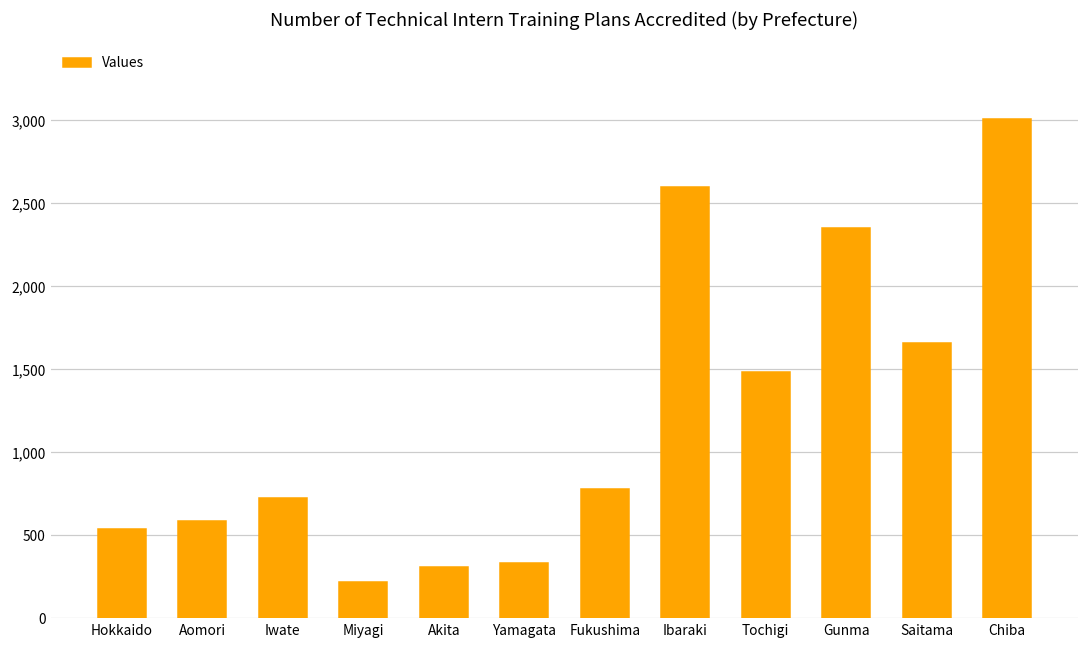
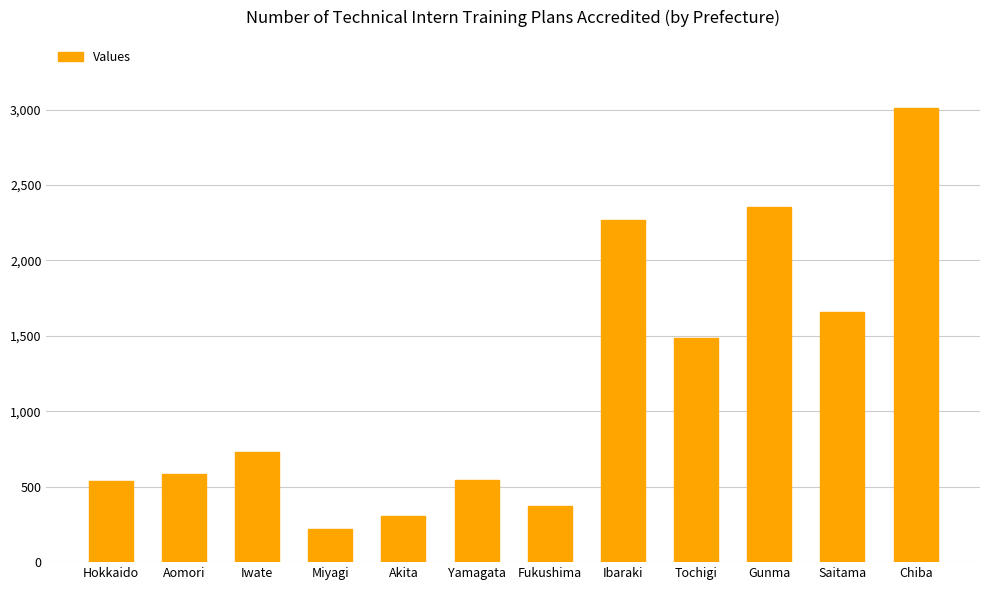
  {
    "Hokkaido": "540",
    "Aomori": "580",
    "Iwate": "730",
    "Miyagi": "220",
    "Akita": "310",
-   "Yamagata": "330",
-   "Fukushima": "780",
-   "Ibaraki": "2,600",
+   "Yamagata": "540",
+   "Fukushima": "380",
+   "Ibaraki": "2,270",
    "Tochigi": "1,480",
    "Gunma": "2,350",
    "Saitama": "1,660",
    "Chiba": "3,010"
  }
